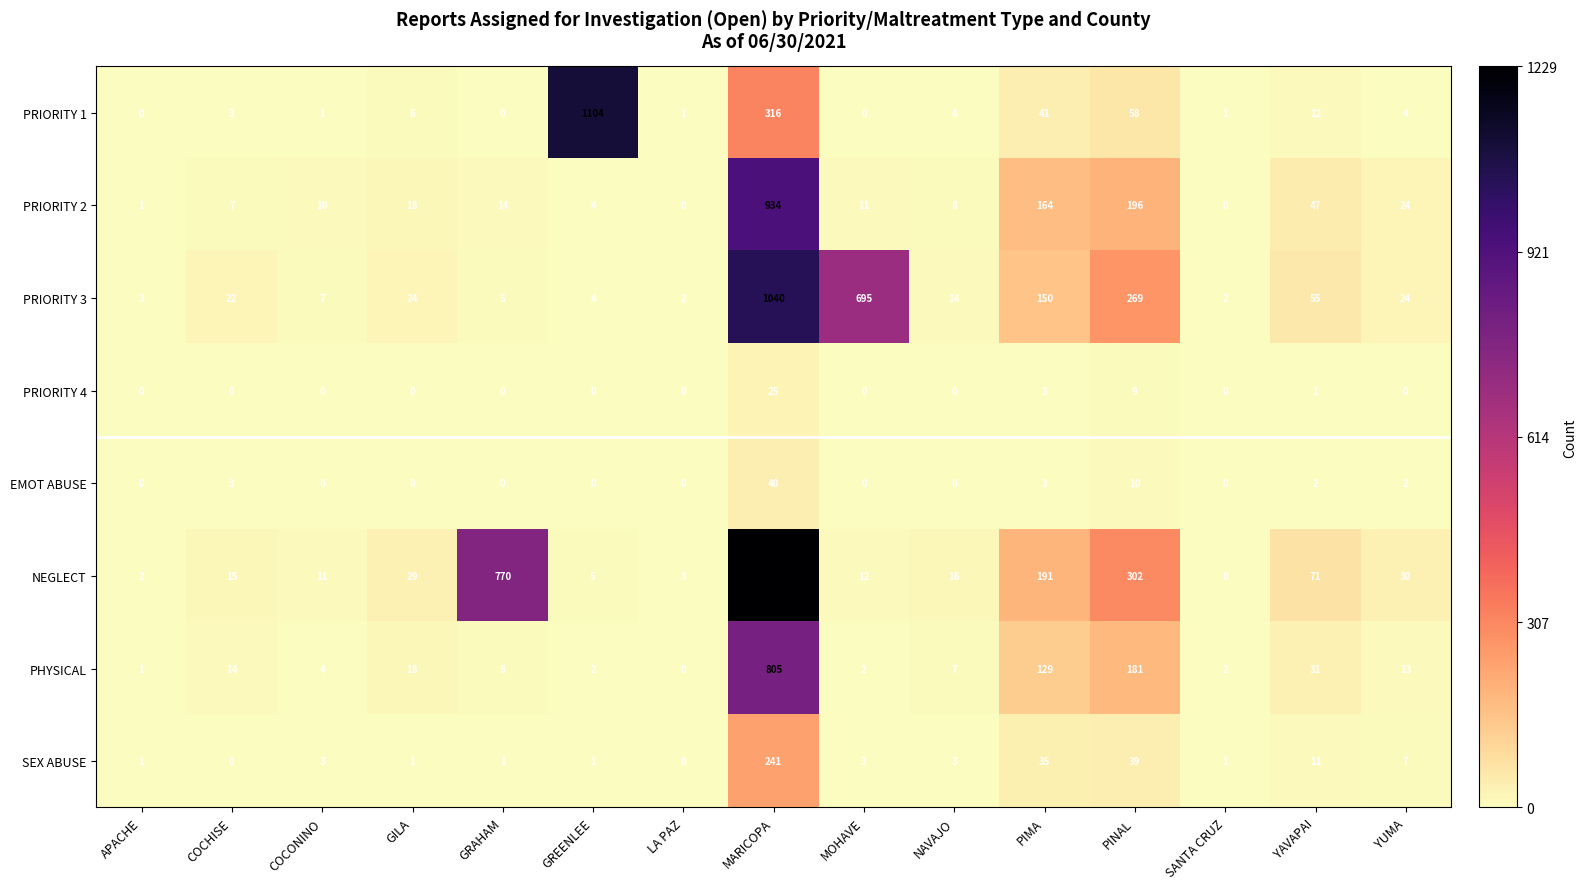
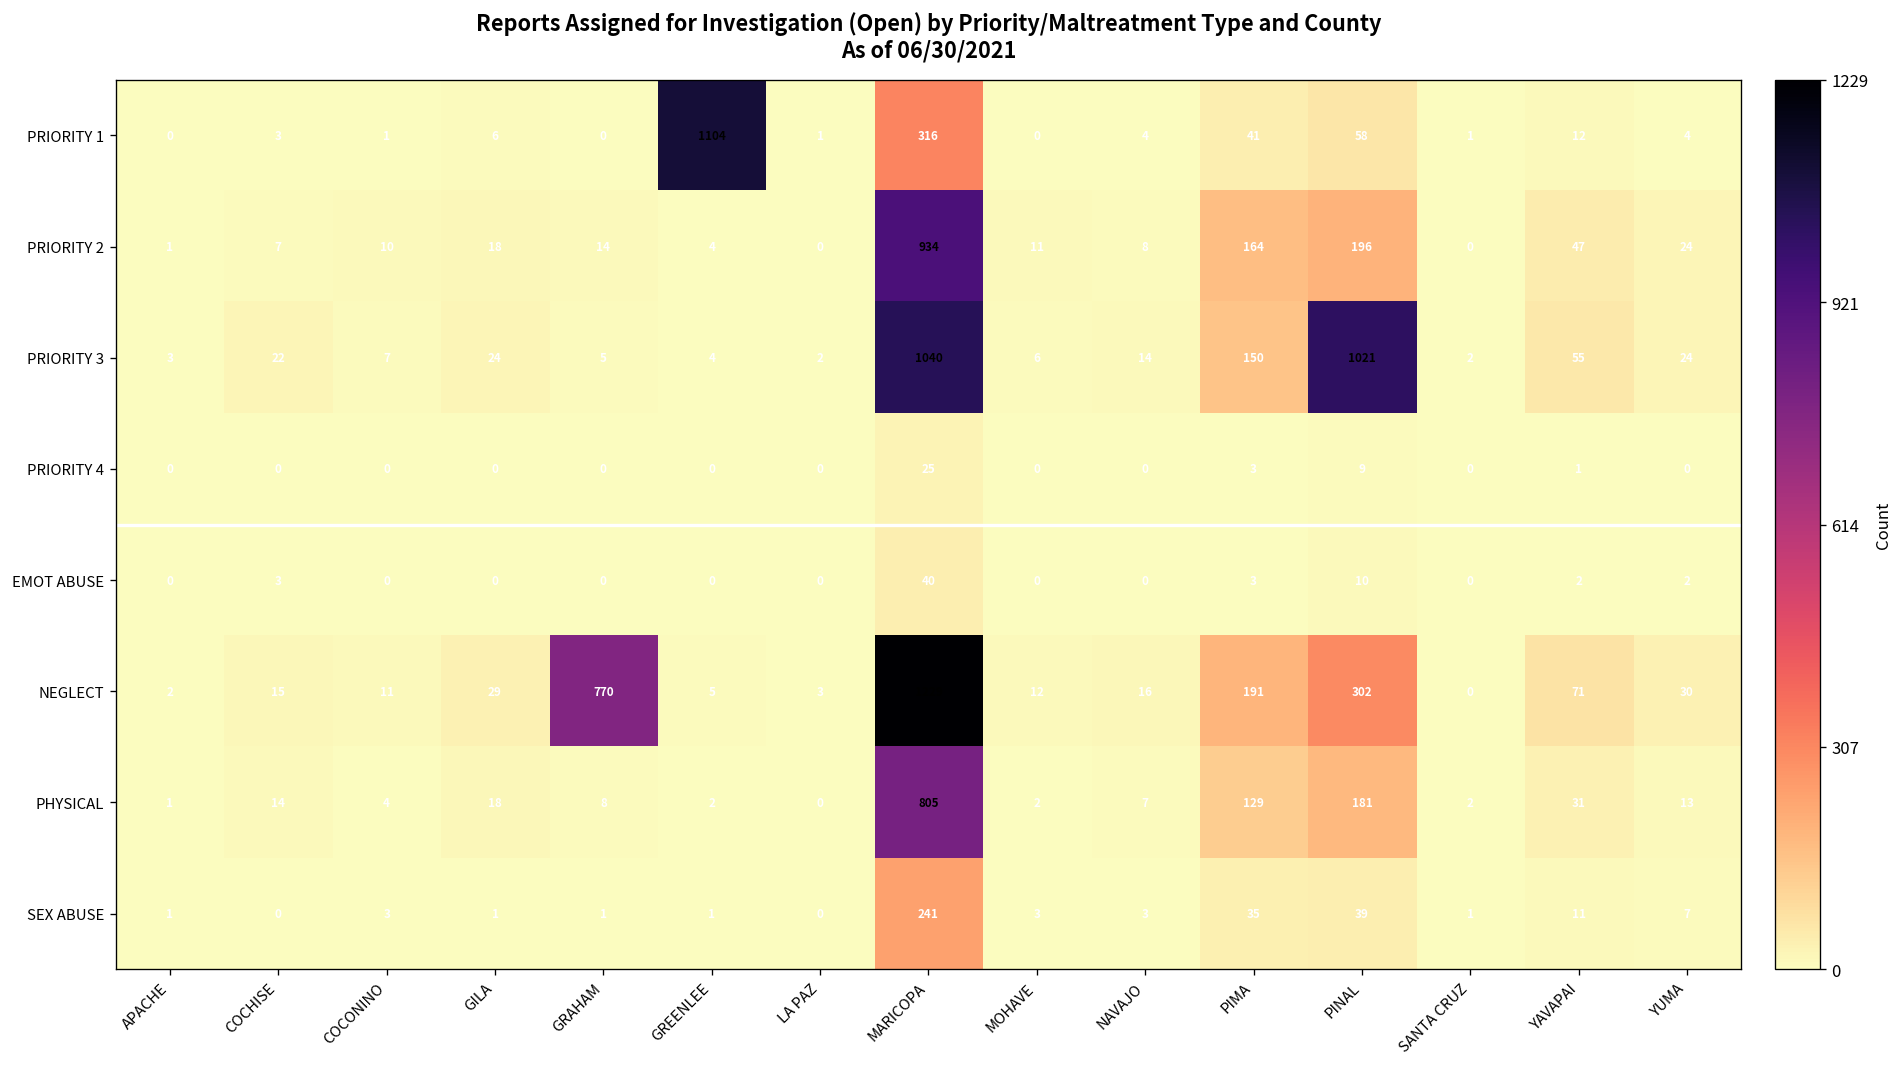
  {
    "PRIORITY 1": {
      "APACHE": 0,
      "COCHISE": 3,
      "COCONINO": 1,
      "GILA": 6,
      "GRAHAM": 0,
      "GREENLEE": 1104,
      "LA PAZ": 1,
      "MARICOPA": 316,
      "MOHAVE": 0,
      "NAVAJO": 4,
      "PIMA": 41,
      "PINAL": 58,
      "SANTA CRUZ": 1,
      "YAVAPAI": 12,
      "YUMA": 4
    },
    "PRIORITY 2": {
      "APACHE": 1,
      "COCHISE": 7,
      "COCONINO": 10,
      "GILA": 18,
      "GRAHAM": 14,
      "GREENLEE": 4,
      "LA PAZ": 0,
      "MARICOPA": 934,
      "MOHAVE": 11,
      "NAVAJO": 8,
      "PIMA": 164,
      "PINAL": 196,
      "SANTA CRUZ": 0,
      "YAVAPAI": 47,
      "YUMA": 24
    },
    "PRIORITY 3": {
      "APACHE": 3,
      "COCHISE": 22,
      "COCONINO": 7,
      "GILA": 24,
      "GRAHAM": 5,
      "GREENLEE": 4,
      "LA PAZ": 2,
      "MARICOPA": 1040,
-     "MOHAVE": 695,
+     "MOHAVE": 6,
      "NAVAJO": 14,
      "PIMA": 150,
-     "PINAL": 269,
+     "PINAL": 1021,
      "SANTA CRUZ": 2,
      "YAVAPAI": 55,
      "YUMA": 24
    },
    "PRIORITY 4": {
      "APACHE": 0,
      "COCHISE": 0,
      "COCONINO": 0,
      "GILA": 0,
      "GRAHAM": 0,
      "GREENLEE": 0,
      "LA PAZ": 0,
      "MARICOPA": 25,
      "MOHAVE": 0,
      "NAVAJO": 0,
      "PIMA": 3,
      "PINAL": 9,
      "SANTA CRUZ": 0,
      "YAVAPAI": 1,
      "YUMA": 0
    },
    "EMOT ABUSE": {
      "APACHE": 0,
      "COCHISE": 3,
      "COCONINO": 0,
      "GILA": 0,
      "GRAHAM": 0,
      "GREENLEE": 0,
      "LA PAZ": 0,
      "MARICOPA": 40,
      "MOHAVE": 0,
      "NAVAJO": 0,
      "PIMA": 3,
      "PINAL": 10,
      "SANTA CRUZ": 0,
      "YAVAPAI": 2,
      "YUMA": 2
    },
    "NEGLECT": {
      "APACHE": 2,
      "COCHISE": 15,
      "COCONINO": 11,
      "GILA": 29,
      "GRAHAM": 770,
      "GREENLEE": 5,
      "LA PAZ": 3,
      "MOHAVE": 12,
      "NAVAJO": 16,
      "PIMA": 191,
      "PINAL": 302,
      "SANTA CRUZ": 0,
      "YAVAPAI": 71,
      "YUMA": 30
    },
    "PHYSICAL": {
      "APACHE": 1,
      "COCHISE": 14,
      "COCONINO": 4,
      "GILA": 18,
      "GRAHAM": 8,
      "GREENLEE": 2,
      "LA PAZ": 0,
      "MARICOPA": 805,
      "MOHAVE": 2,
      "NAVAJO": 7,
      "PIMA": 129,
      "PINAL": 181,
      "SANTA CRUZ": 2,
      "YAVAPAI": 31,
      "YUMA": 13
    },
    "SEX ABUSE": {
      "APACHE": 1,
      "COCHISE": 0,
      "COCONINO": 3,
      "GILA": 1,
      "GRAHAM": 1,
      "GREENLEE": 1,
      "LA PAZ": 0,
      "MARICOPA": 241,
      "MOHAVE": 3,
      "NAVAJO": 3,
      "PIMA": 35,
      "PINAL": 39,
      "SANTA CRUZ": 1,
      "YAVAPAI": 11,
      "YUMA": 7
    }
  }
